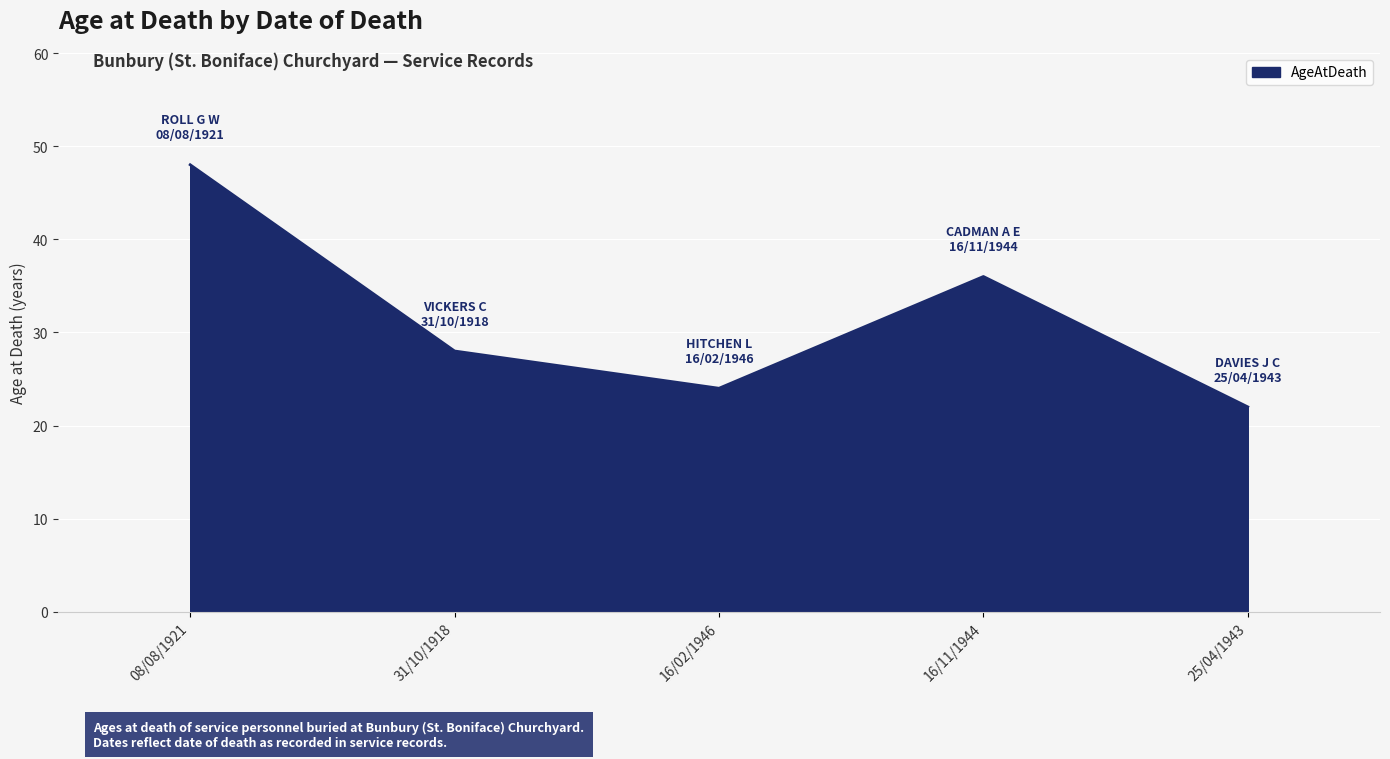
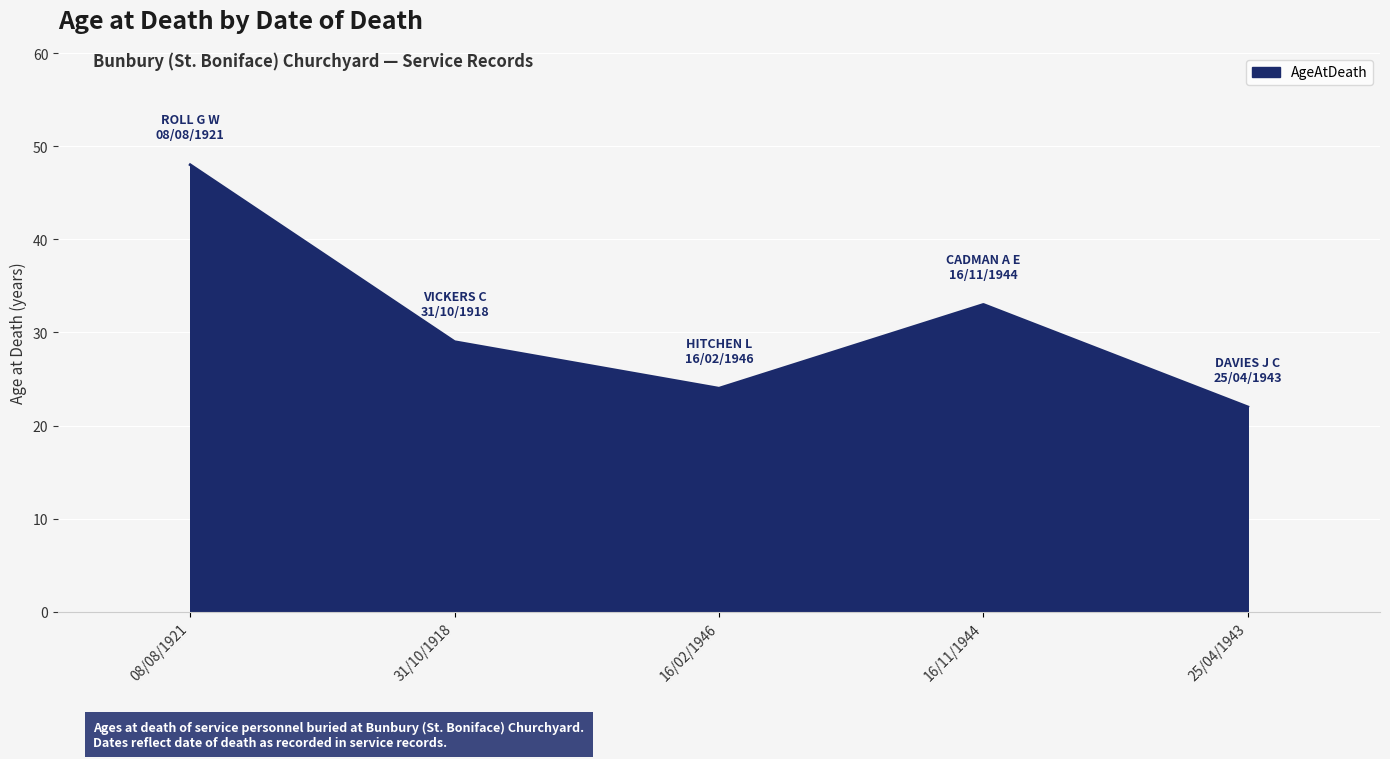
  {
-   "31/10/1918": 28,
-   "16/11/1944": 36
+   "31/10/1918": 29,
+   "16/11/1944": 33
  }
